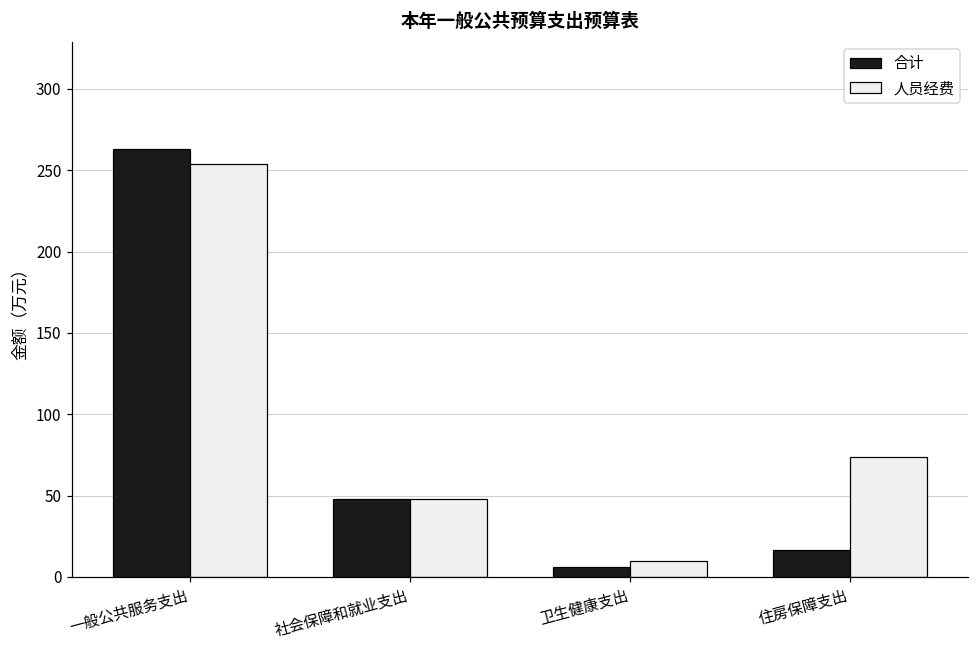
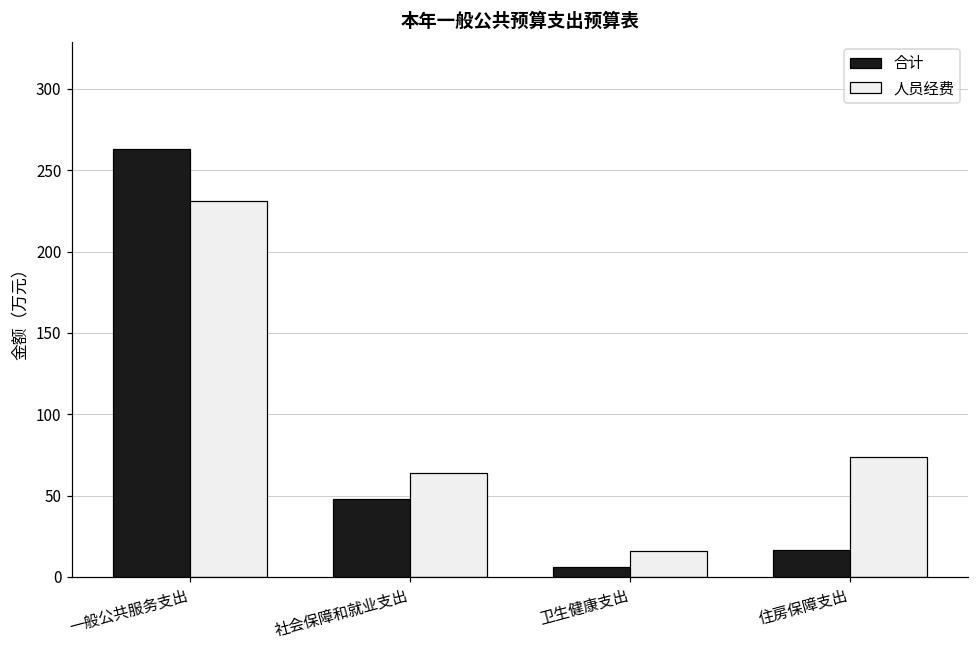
  {
    "合计": {
      "一般公共服务支出": 263,
      "社会保障和就业支出": 48,
      "卫生健康支出": 6,
      "住房保障支出": 16
    },
    "人员经费": {
-     "一般公共服务支出": 254,
-     "社会保障和就业支出": 48,
-     "卫生健康支出": 10,
+     "一般公共服务支出": 231,
+     "社会保障和就业支出": 64,
+     "卫生健康支出": 16,
      "住房保障支出": 74
    }
  }
